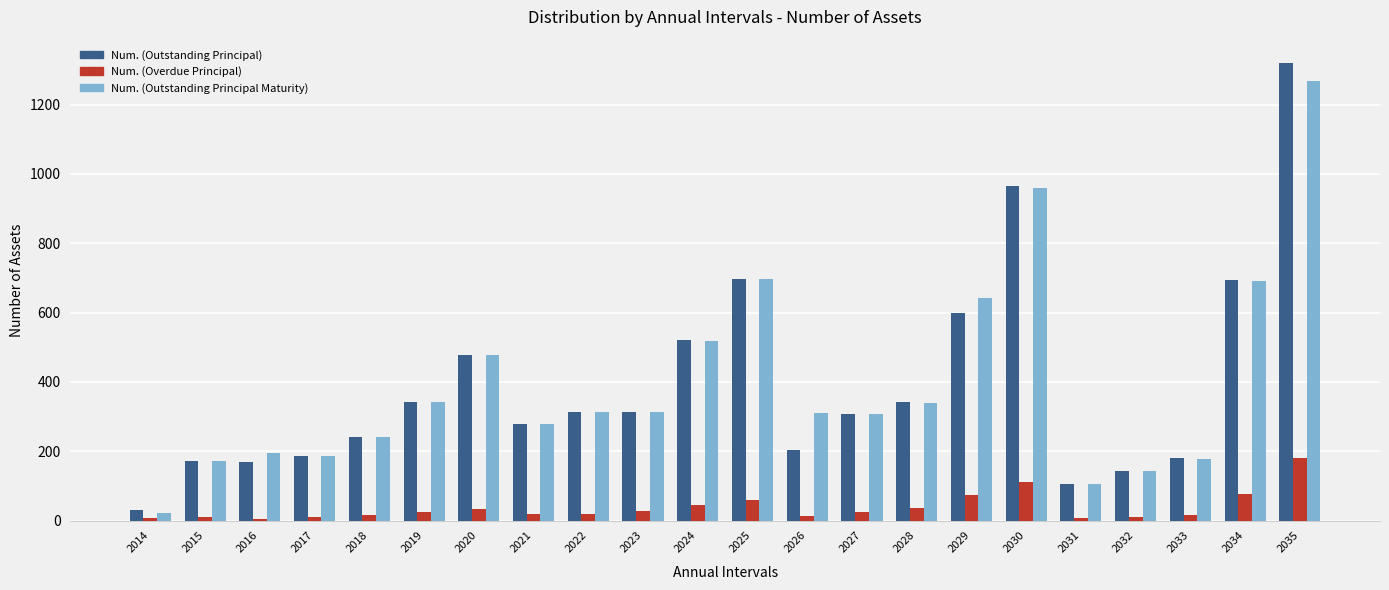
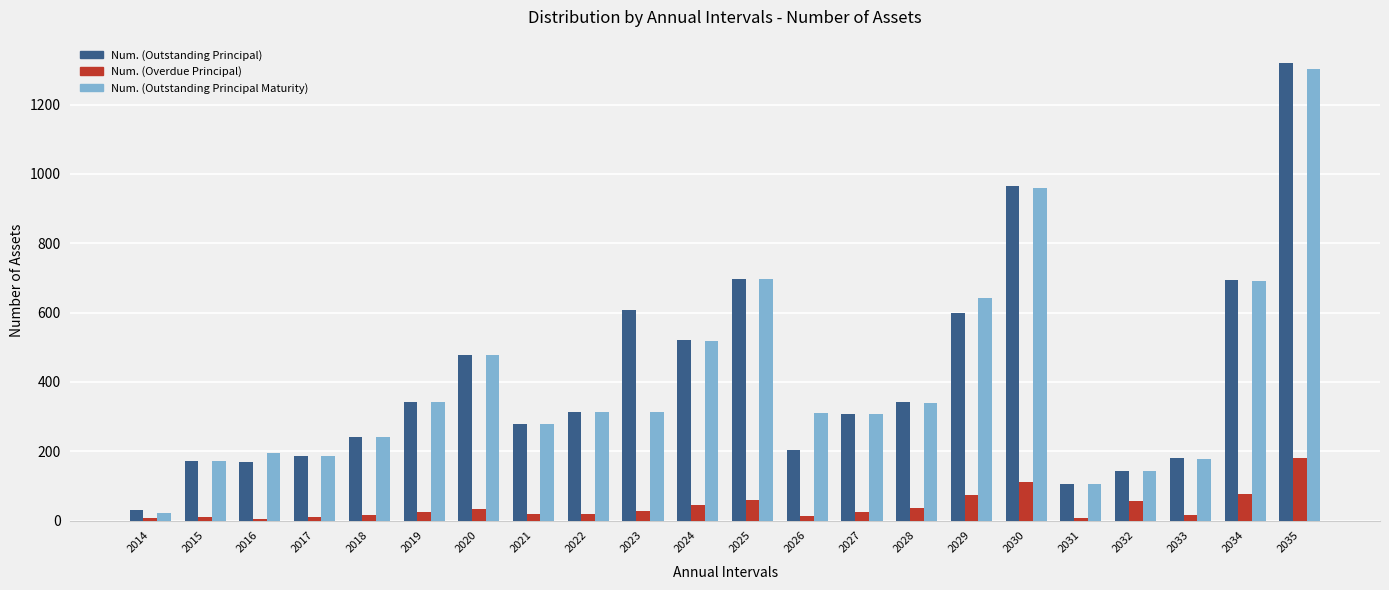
  {
    "Num. (Outstanding Principal)": {
      "2014": 30,
      "2015": 170,
      "2016": 170,
      "2017": 190,
      "2018": 240,
      "2019": 340,
      "2020": 480,
      "2021": 280,
      "2022": 310,
-     "2023": 310,
+     "2023": 610,
      "2024": 520,
      "2025": 700,
      "2026": 200,
      "2027": 310,
      "2028": 340,
      "2029": 600,
      "2030": 970,
      "2031": 110,
      "2032": 140,
      "2033": 180,
      "2034": 700,
      "2035": 1320
    },
    "Num. (Overdue Principal)": {
      "2015": 10,
      "2017": 10,
      "2018": 20,
      "2019": 20,
      "2020": 30,
      "2021": 20,
      "2022": 20,
      "2023": 30,
      "2024": 40,
      "2025": 60,
      "2026": 10,
      "2027": 20,
      "2028": 40,
      "2029": 80,
      "2030": 110,
-     "2032": 10,
+     "2032": 60,
      "2033": 20,
      "2034": 80,
      "2035": 180
    },
    "Num. (Outstanding Principal Maturity)": {
      "2014": 20,
      "2015": 170,
      "2016": 200,
      "2017": 190,
      "2018": 240,
      "2019": 340,
      "2020": 480,
      "2021": 280,
      "2022": 310,
      "2023": 310,
      "2024": 520,
      "2025": 700,
      "2026": 310,
      "2027": 310,
      "2028": 340,
      "2029": 640,
      "2030": 960,
      "2031": 110,
      "2032": 140,
      "2033": 180,
      "2034": 690,
-     "2035": 1270
+     "2035": 1300
    }
  }
